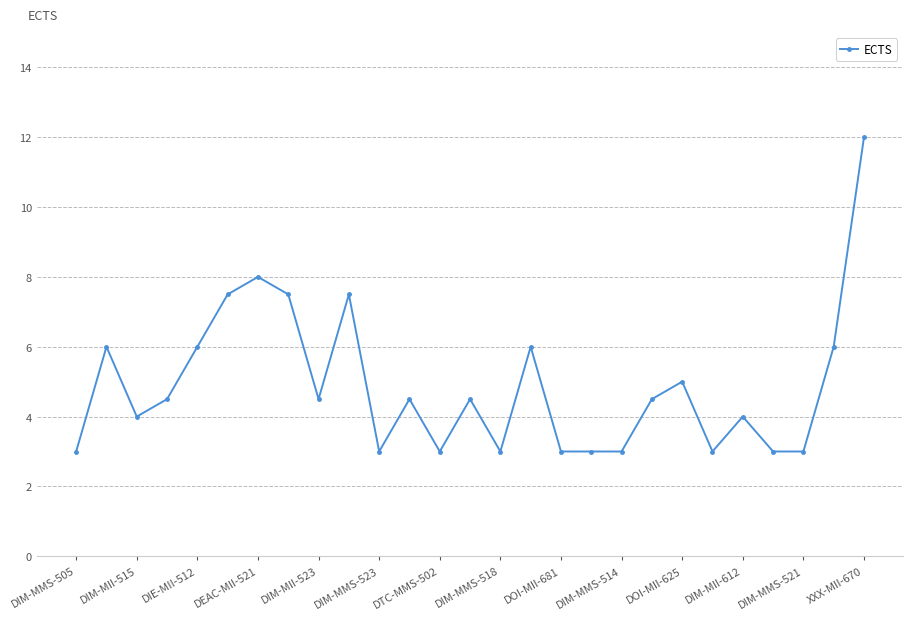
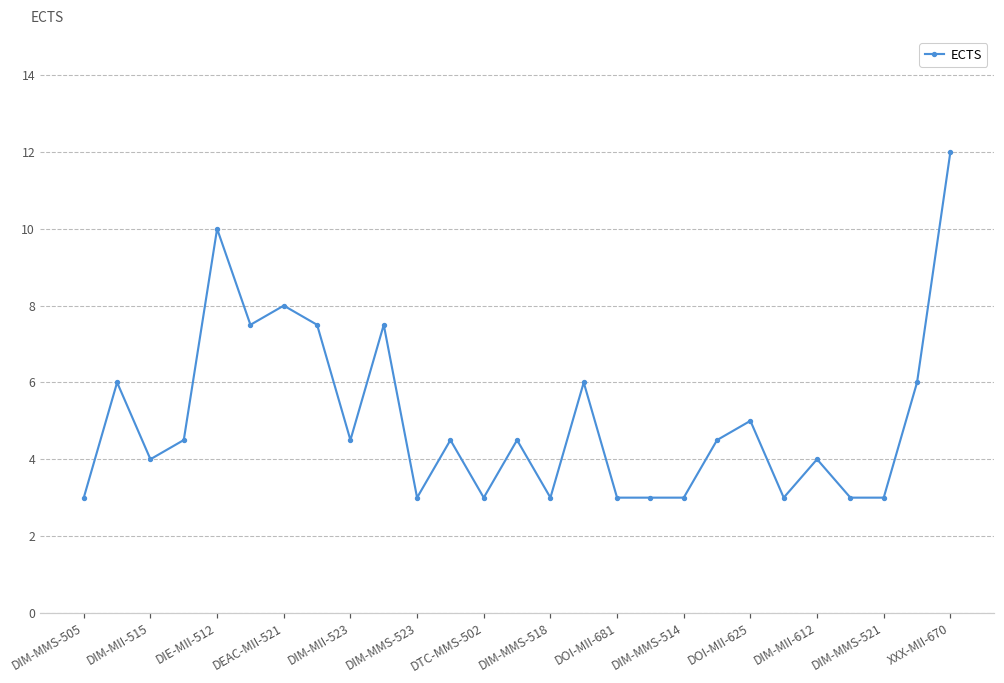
  {
    "DIM-MMS-505": 3,
    "DIM-MII-515": 4,
-   "DIE-MII-512": 6,
+   "DIE-MII-512": 10,
    "DEAC-MII-521": 8,
    "DIM-MII-523": 4.5,
    "DIM-MMS-523": 3,
    "DTC-MMS-502": 3,
    "DIM-MMS-518": 3,
    "DOI-MII-681": 3,
    "DIM-MMS-514": 3,
    "DOI-MII-625": 5,
    "DIM-MII-612": 4,
    "DIM-MMS-521": 3,
    "XXX-MII-670": 12
  }
